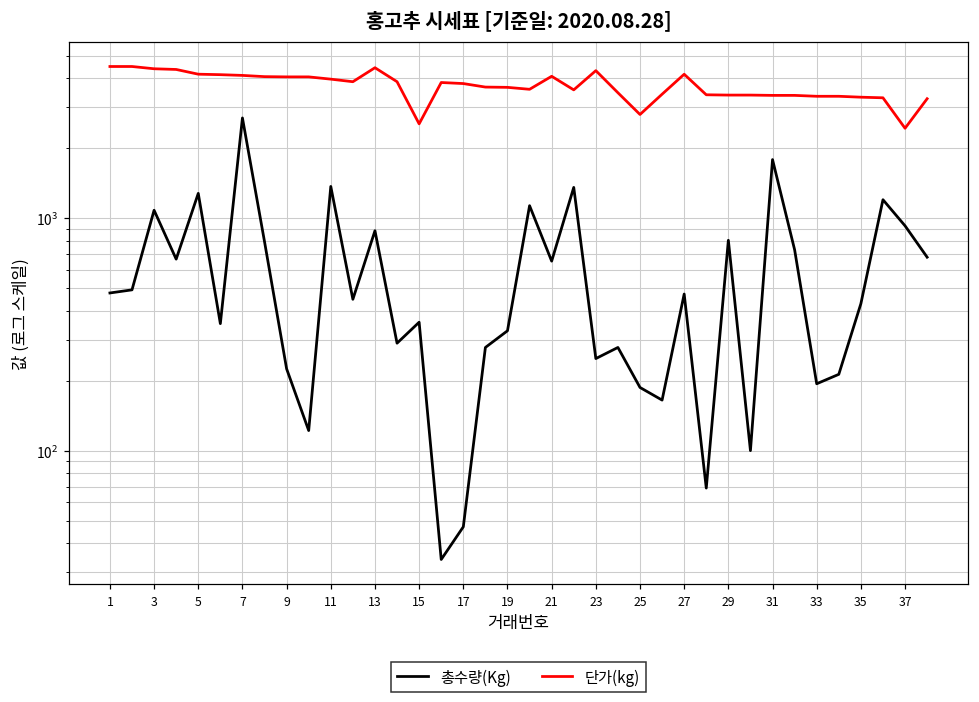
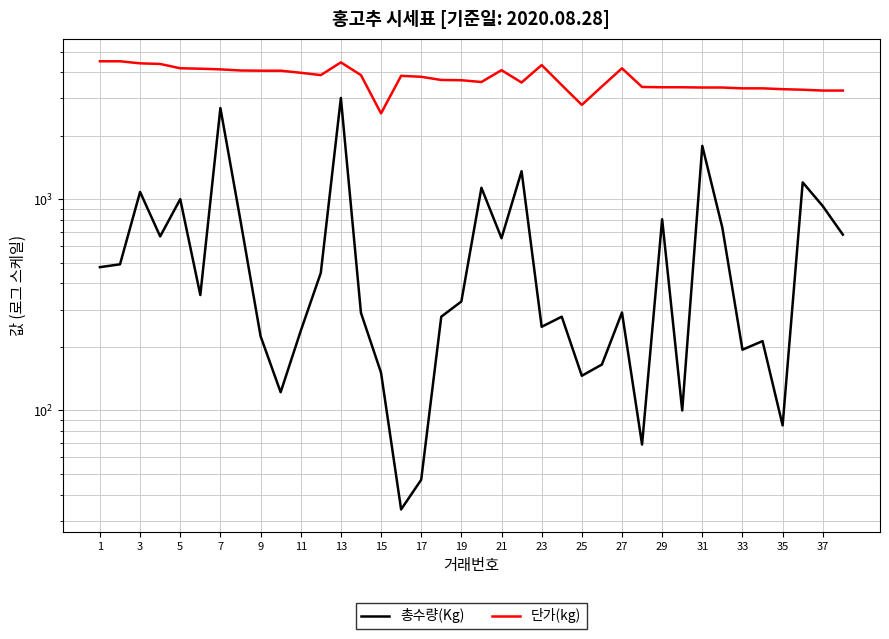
  {
    "총수량(Kg)": {
      "1": 480,
      "3": 1100,
-     "5": 1300,
+     "5": 1000,
      "7": 2700,
      "9": 230,
-     "11": 1400,
-     "13": 880,
-     "15": 360,
+     "11": 240,
+     "13": 3000,
+     "15": 150,
      "17": 47,
      "19": 330,
      "21": 650,
      "23": 250,
-     "25": 190,
-     "27": 470,
+     "25": 150,
+     "27": 290,
      "29": 800,
      "31": 1800,
      "33": 190,
-     "35": 430,
+     "35": 85,
      "37": 900
    },
    "단가(kg)": {
      "1": 4500,
      "3": 4400,
      "5": 4200,
      "7": 4100,
      "9": 4100,
      "11": 4000,
      "13": 4400,
      "15": 2500,
      "17": 3800,
      "19": 3700,
      "21": 4100,
      "23": 4300,
      "25": 2800,
      "27": 4200,
      "29": 3400,
      "31": 3400,
      "33": 3400,
      "35": 3300,
-     "37": 2400
+     "37": 3300
    }
  }
